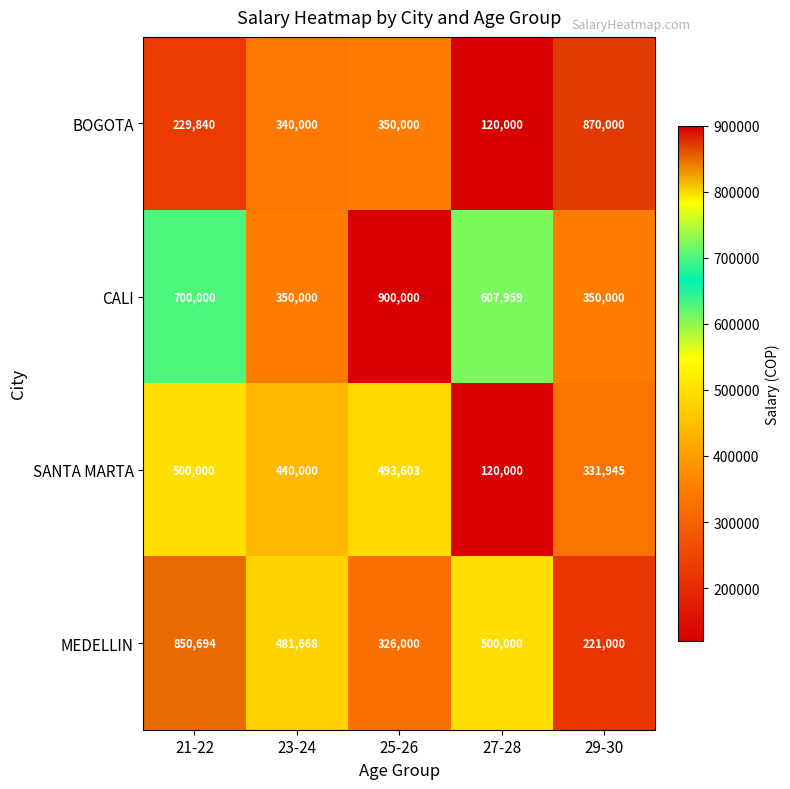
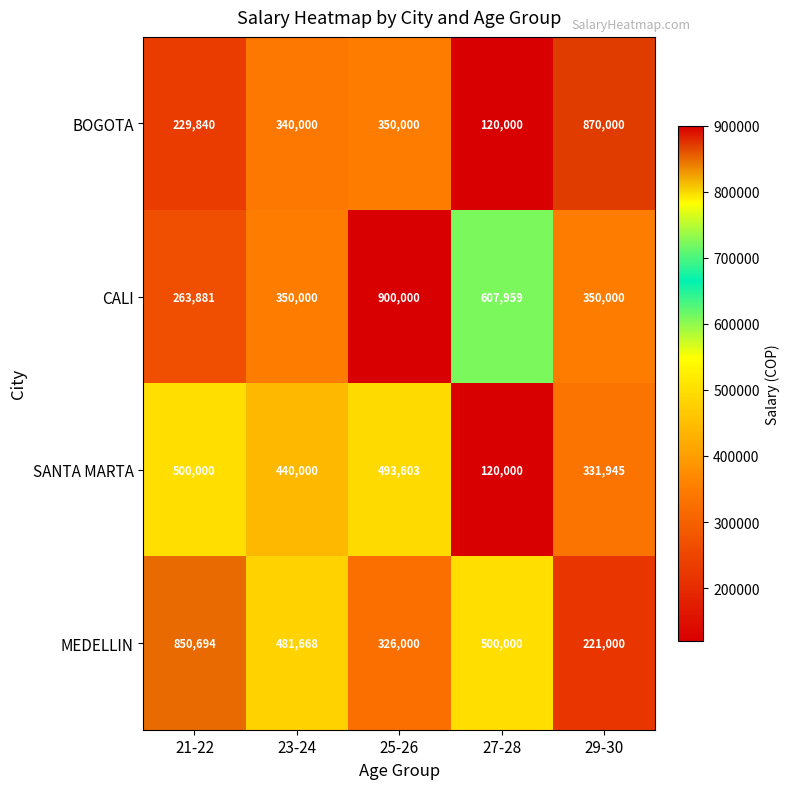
  {
    "BOGOTA": {
      "21-22": "229,840",
      "23-24": "340,000",
      "25-26": "350,000",
      "27-28": "120,000",
      "29-30": "870,000"
    },
    "CALI": {
-     "21-22": "700,000",
+     "21-22": "263,881",
      "23-24": "350,000",
      "25-26": "900,000",
      "27-28": "607,959",
      "29-30": "350,000"
    },
    "SANTA MARTA": {
      "21-22": "500,000",
      "23-24": "440,000",
      "25-26": "493,603",
      "27-28": "120,000",
      "29-30": "331,945"
    },
    "MEDELLIN": {
      "21-22": "850,694",
      "23-24": "481,668",
      "25-26": "326,000",
      "27-28": "500,000",
      "29-30": "221,000"
    }
  }
